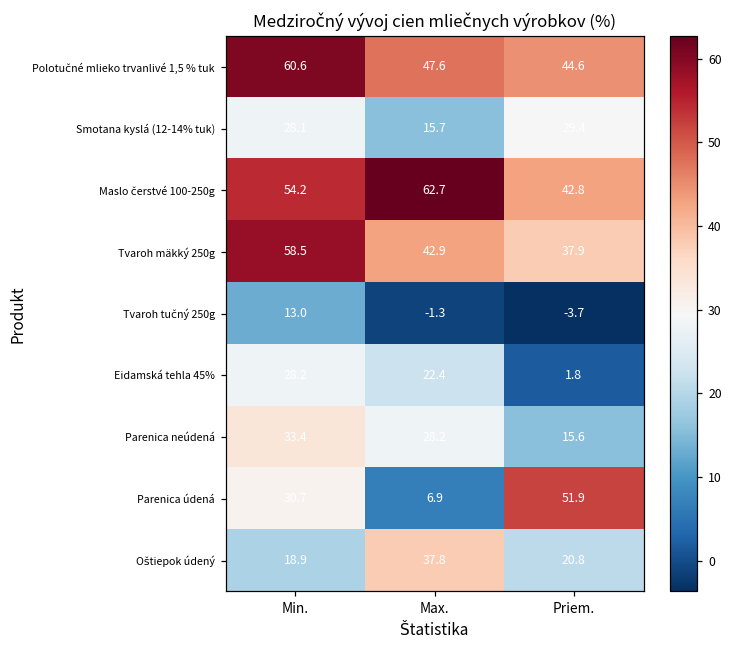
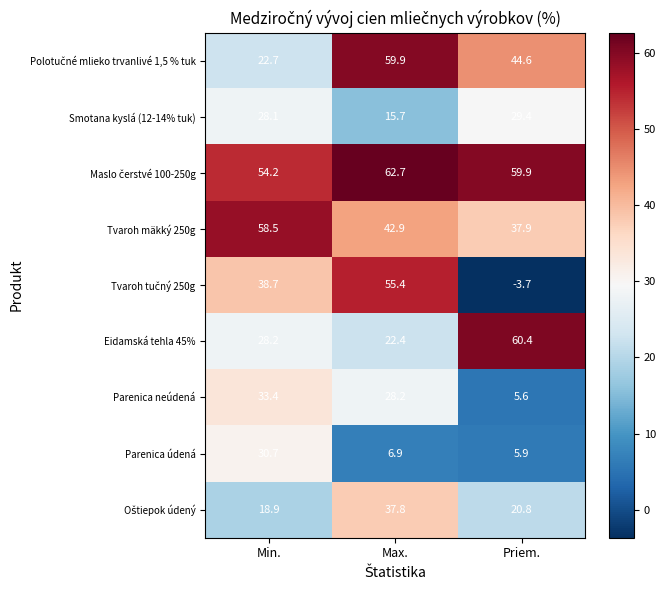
  {
    "Polotučné mlieko trvanlivé 1,5 % tuk": {
-     "Min.": 60.6,
-     "Max.": 47.6,
+     "Min.": 22.7,
+     "Max.": 59.9,
      "Priem.": 44.6
    },
    "Smotana kyslá (12-14% tuk)": {
      "Max.": 15.7
    },
    "Maslo čerstvé 100-250g": {
      "Min.": 54.2,
      "Max.": 62.7,
-     "Priem.": 42.8
+     "Priem.": 59.9
    },
    "Tvaroh mäkký 250g": {
      "Min.": 58.5,
      "Max.": 42.9,
      "Priem.": 37.9
    },
    "Tvaroh tučný 250g": {
-     "Min.": 13.0,
-     "Max.": -1.3,
+     "Min.": 38.7,
+     "Max.": 55.4,
      "Priem.": -3.7
    },
    "Eidamská tehla 45%": {
      "Max.": 22.4,
-     "Priem.": 1.8
+     "Priem.": 60.4
    },
    "Parenica neúdená": {
-     "Priem.": 15.6
+     "Priem.": 5.6
    },
    "Parenica údená": {
      "Max.": 6.9,
-     "Priem.": 51.9
+     "Priem.": 5.9
    },
    "Oštiepok údený": {
      "Min.": 18.9,
      "Max.": 37.8,
      "Priem.": 20.8
    }
  }
